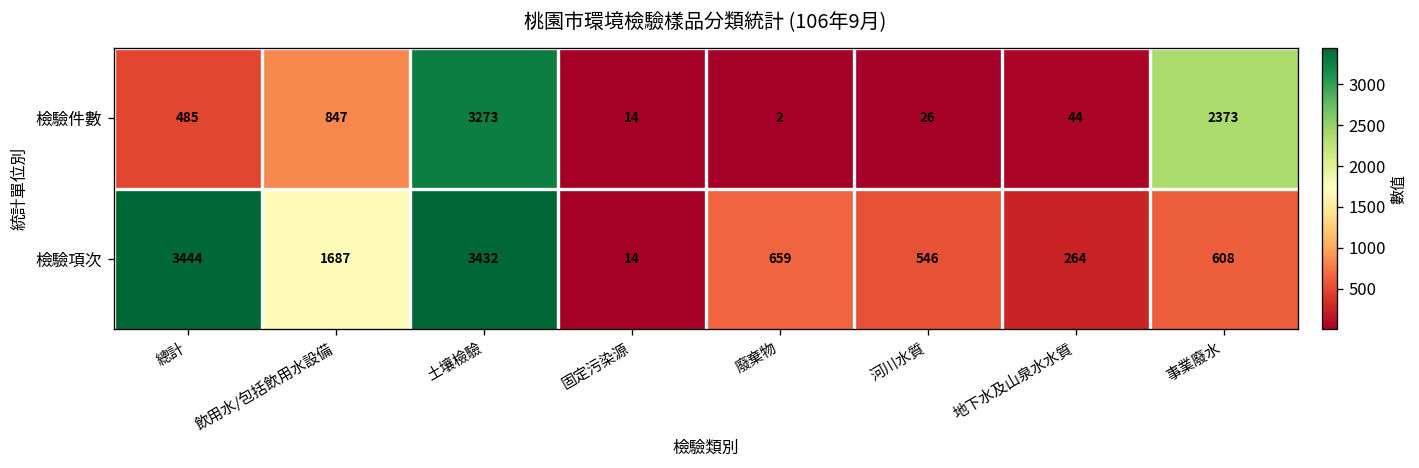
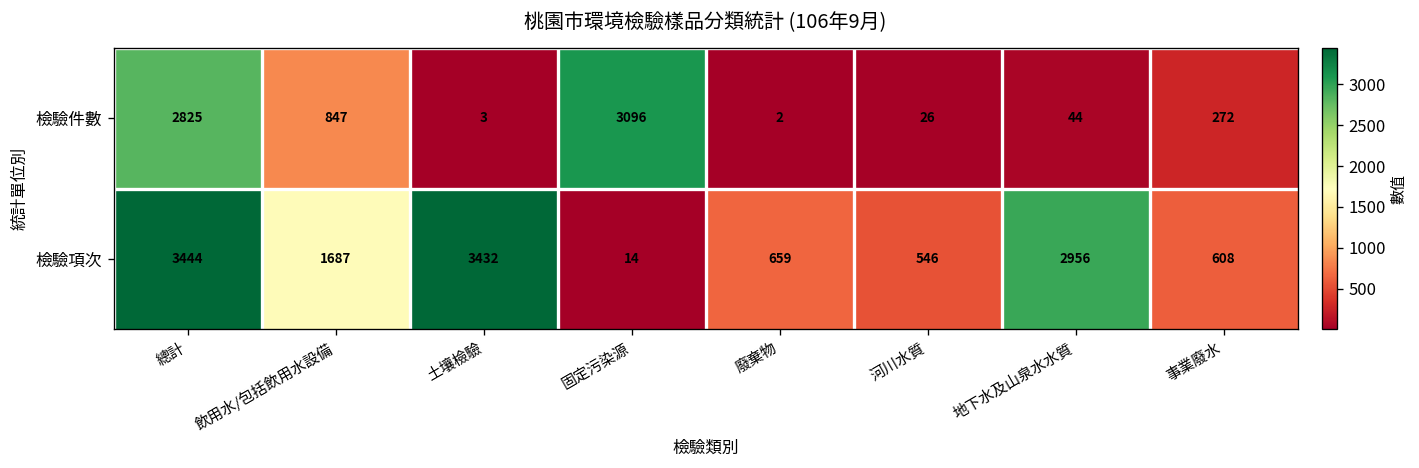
  {
    "檢驗件數": {
-     "總計": 485,
+     "總計": 2825,
      "飲用水/包括飲用水設備": 847,
-     "土壤檢驗": 3273,
-     "固定污染源": 14,
+     "土壤檢驗": 3,
+     "固定污染源": 3096,
      "廢棄物": 2,
      "河川水質": 26,
      "地下水及山泉水水質": 44,
-     "事業廢水": 2373
+     "事業廢水": 272
    },
    "檢驗項次": {
      "總計": 3444,
      "飲用水/包括飲用水設備": 1687,
      "土壤檢驗": 3432,
      "固定污染源": 14,
      "廢棄物": 659,
      "河川水質": 546,
-     "地下水及山泉水水質": 264,
+     "地下水及山泉水水質": 2956,
      "事業廢水": 608
    }
  }
